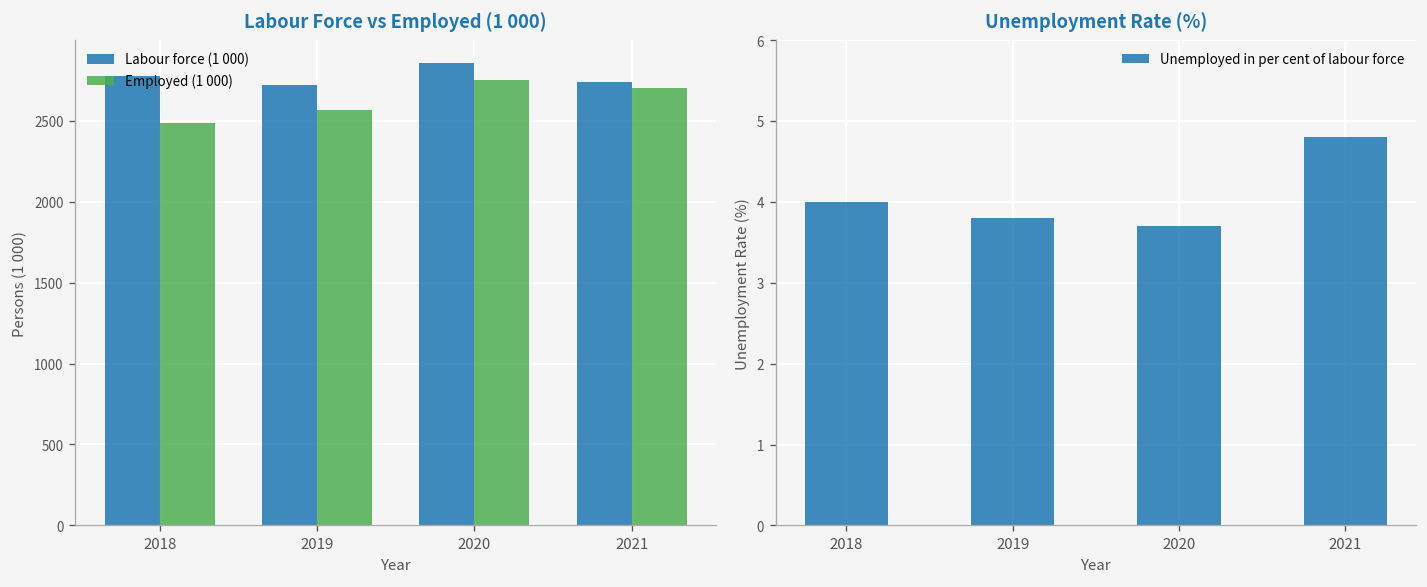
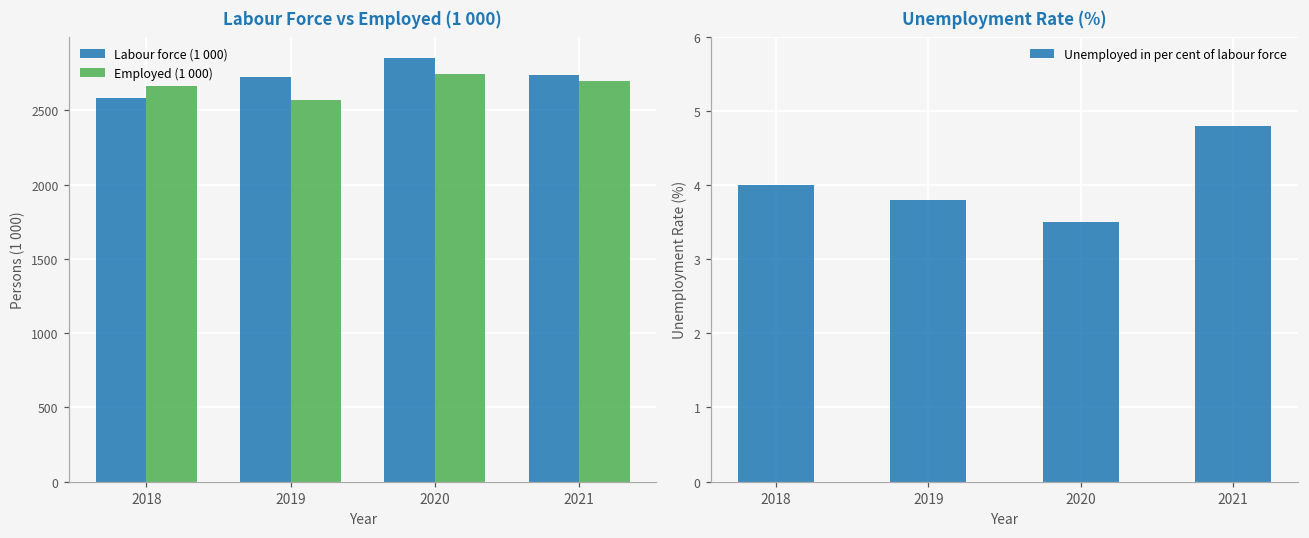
  {
    "Labour Force vs Employed (1 000)": {
      "Labour force (1 000)": {
-       "2018": 2770,
+       "2018": 2590,
        "2019": 2720,
        "2020": 2860,
        "2021": 2740
      },
      "Employed (1 000)": {
-       "2018": 2490,
+       "2018": 2660,
        "2019": 2570,
        "2020": 2750,
        "2021": 2700
      }
    },
    "Unemployment Rate (%)": {
      "2018": 4.0,
      "2019": 3.8,
-     "2020": 3.7,
+     "2020": 3.5,
      "2021": 4.8
    }
  }
